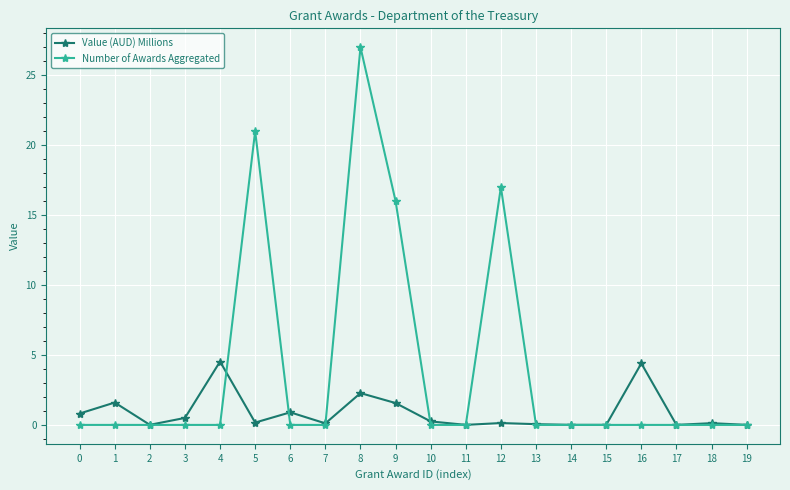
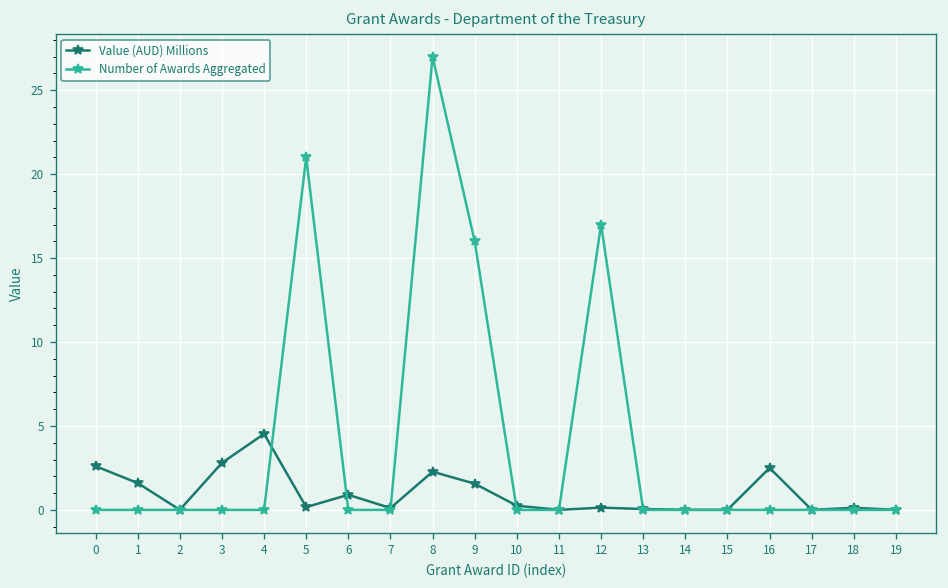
  {
    "Value (AUD) Millions": {
-     "0": 0.8,
+     "0": 2.6,
      "1": 1.6,
-     "3": 0.5,
+     "3": 2.8,
      "4": 4.5,
      "5": 0.2,
      "6": 0.9,
      "8": 2.3,
      "9": 1.6,
      "10": 0.3,
      "12": 0.1,
-     "16": 4.4
+     "16": 2.5
    },
    "Number of Awards Aggregated": {
      "0": 0.0,
      "1": 0.0,
      "3": 0.0,
      "4": 0.0,
      "5": 21.0,
      "6": 0.0,
      "8": 27.0,
      "9": 16.0,
      "10": 0.0,
      "12": 17.0,
      "16": 0.0
    }
  }
